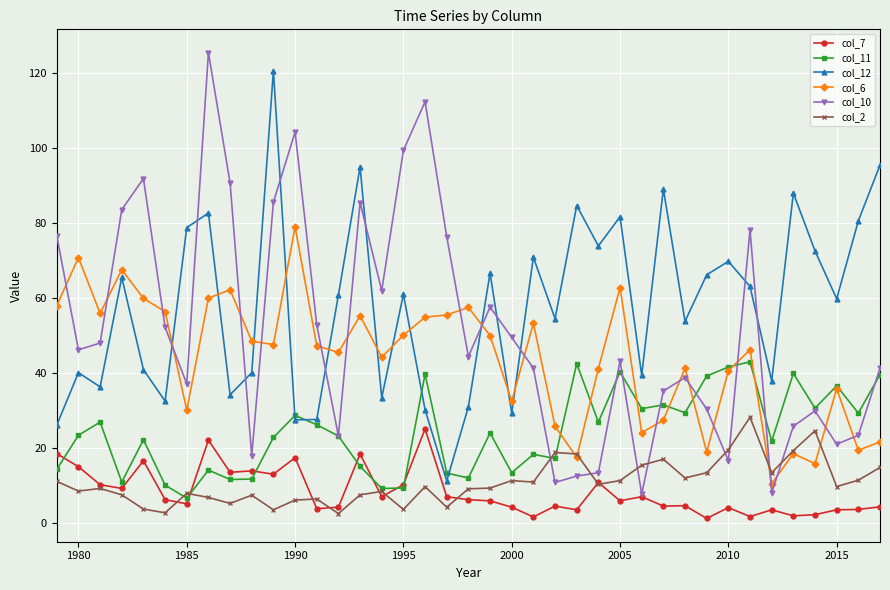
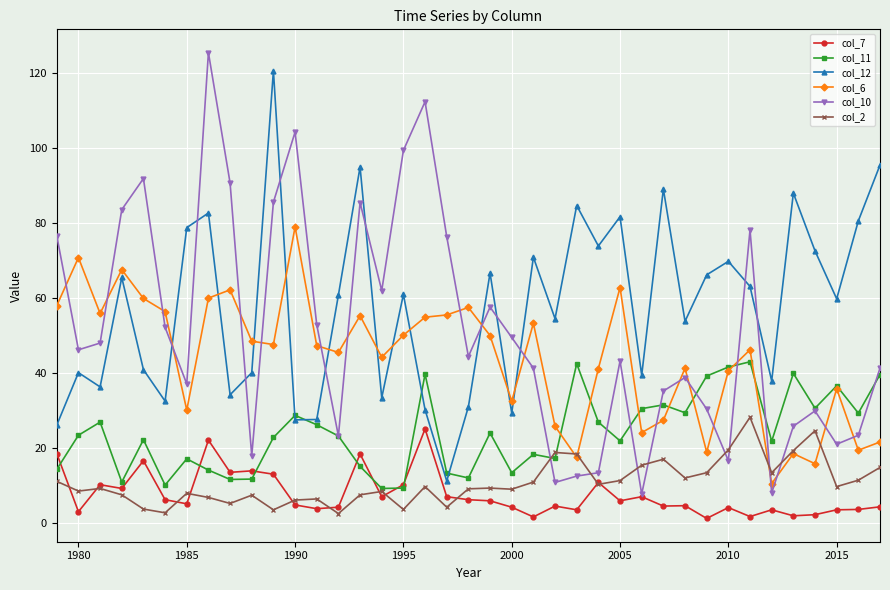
  {
    "col_7": {
-     "1980": 15,
+     "1980": 3,
      "1985": 5,
-     "1990": 17,
+     "1990": 5,
      "1995": 10,
      "2000": 4,
      "2005": 6,
      "2010": 4,
      "2015": 4
    },
    "col_11": {
      "1980": 23,
-     "1985": 7,
+     "1985": 17,
      "1990": 29,
      "1995": 9,
      "2000": 13,
-     "2005": 40,
+     "2005": 22,
      "2010": 42,
      "2015": 37
    },
    "col_12": {
      "1980": 40,
      "1985": 79,
      "1990": 28,
      "1995": 61,
      "2000": 29,
      "2005": 82,
      "2010": 70,
      "2015": 60
    },
    "col_6": {
      "1980": 71,
      "1985": 30,
      "1990": 79,
      "1995": 50,
      "2000": 33,
      "2005": 63,
      "2010": 41,
      "2015": 36
    },
    "col_10": {
      "1980": 46,
      "1985": 37,
      "1990": 104,
      "1995": 99,
      "2000": 50,
      "2005": 43,
      "2010": 17,
      "2015": 21
    },
    "col_2": {
      "1980": 9,
      "1985": 8,
      "1990": 6,
      "1995": 4,
-     "2000": 11,
+     "2000": 9,
      "2005": 11,
      "2010": 20,
      "2015": 10
    }
  }
